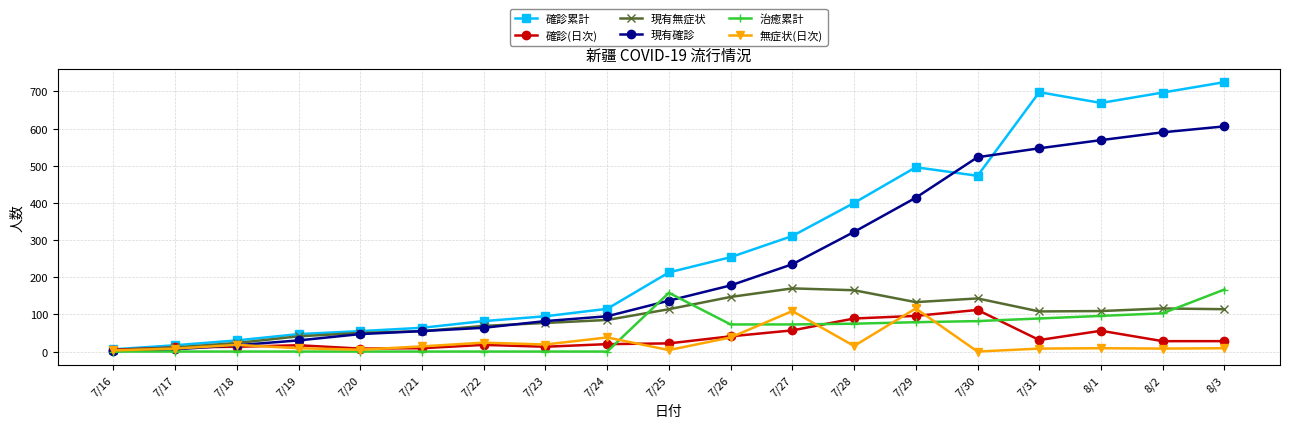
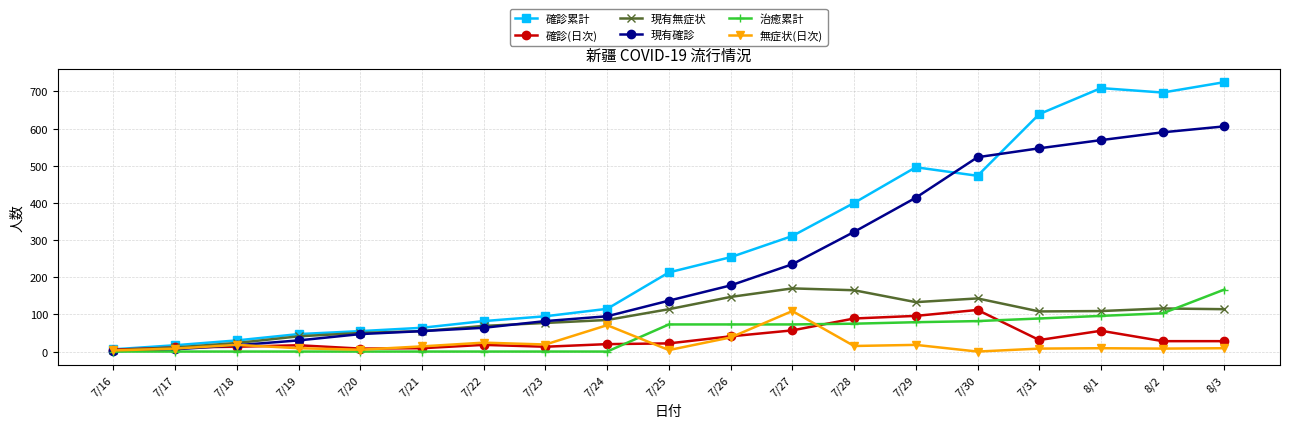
  {
    "確診累計": {
      "7/18": 30,
      "7/21": 60,
      "7/22": 80,
      "7/23": 100,
      "7/24": 120,
      "7/25": 210,
      "7/26": 250,
      "7/27": 310,
      "7/28": 400,
      "7/29": 500,
      "7/30": 470,
-     "7/31": 700,
-     "8/1": 670,
+     "7/31": 640,
+     "8/1": 710,
      "8/2": 700,
      "8/3": 730
    },
    "確診(日次)": {
      "7/19": 20,
      "7/24": 20,
      "7/25": 20,
      "7/27": 60,
      "7/28": 90,
      "7/29": 100,
      "7/30": 110,
      "7/31": 30,
      "8/1": 60,
      "8/2": 30,
      "8/3": 30
    },
    "現有無症状": {
      "7/24": 90,
      "7/25": 110,
      "7/26": 150,
      "7/27": 170,
      "7/28": 170,
      "7/29": 130,
      "7/30": 140,
      "7/31": 110,
      "8/1": 110,
      "8/2": 120,
      "8/3": 110
    },
    "現有確診": {
      "7/19": 30,
      "7/24": 100,
      "7/25": 140,
      "7/26": 180,
      "7/27": 240,
      "7/28": 320,
      "7/29": 410,
      "7/30": 520,
      "7/31": 550,
      "8/1": 570,
      "8/2": 590,
      "8/3": 610
    },
    "治癒累計": {
      "7/18": 0,
      "7/19": 0,
      "7/21": 0,
      "7/22": 0,
      "7/23": 0,
      "7/24": 0,
-     "7/25": 160,
+     "7/25": 70,
      "7/26": 70,
      "7/27": 70,
      "7/28": 80,
      "7/29": 80,
      "7/30": 80,
      "7/31": 90,
      "8/1": 100,
      "8/2": 100,
      "8/3": 170
    },
    "無症状(日次)": {
      "7/19": 10,
-     "7/24": 40,
+     "7/24": 70,
      "7/25": 0,
      "7/27": 110,
      "7/28": 20,
-     "7/29": 120,
+     "7/29": 20,
      "7/30": 0,
      "7/31": 10,
      "8/1": 10,
      "8/2": 10,
      "8/3": 10
    }
  }
